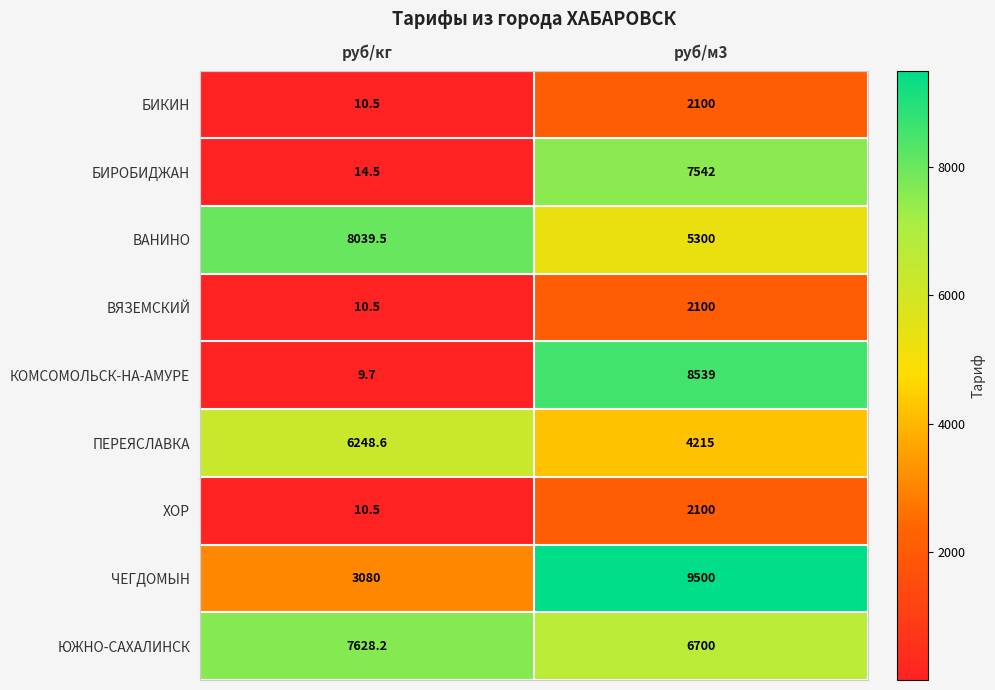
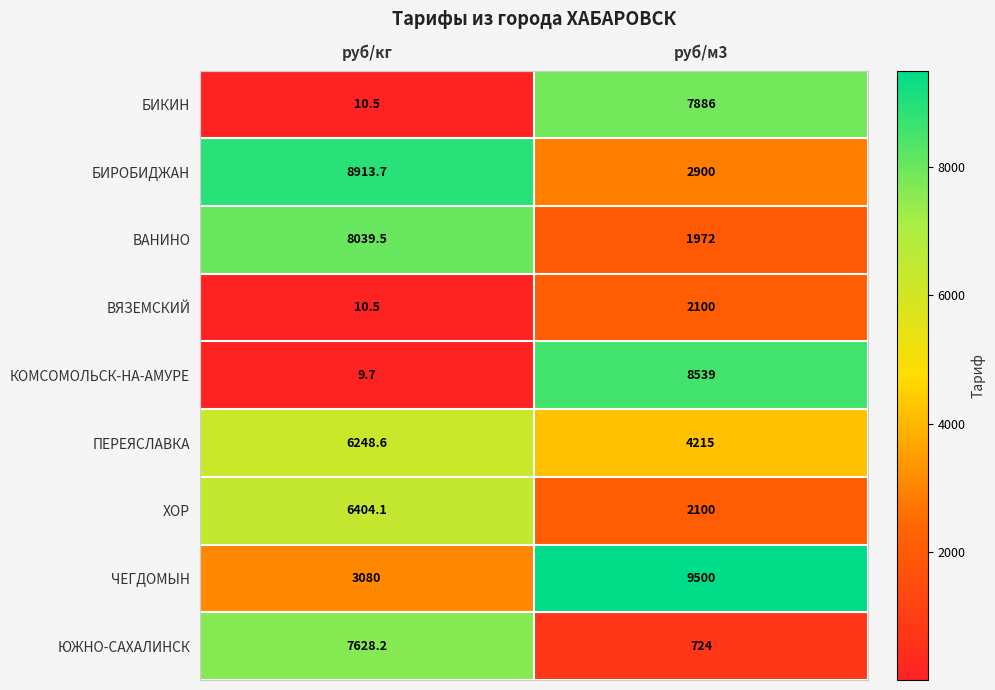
  {
    "БИКИН": {
      "руб/кг": 10.5,
-     "руб/м3": 2100
+     "руб/м3": 7886
    },
    "БИРОБИДЖАН": {
-     "руб/кг": 14.5,
-     "руб/м3": 7542
+     "руб/кг": 8913.7,
+     "руб/м3": 2900
    },
    "ВАНИНО": {
      "руб/кг": 8039.5,
-     "руб/м3": 5300
+     "руб/м3": 1972
    },
    "ВЯЗЕМСКИЙ": {
      "руб/кг": 10.5,
      "руб/м3": 2100
    },
    "КОМСОМОЛЬСК-НА-АМУРЕ": {
      "руб/кг": 9.7,
      "руб/м3": 8539
    },
    "ПЕРЕЯСЛАВКА": {
      "руб/кг": 6248.6,
      "руб/м3": 4215
    },
    "ХОР": {
-     "руб/кг": 10.5,
+     "руб/кг": 6404.1,
      "руб/м3": 2100
    },
    "ЧЕГДОМЫН": {
      "руб/кг": 3080,
      "руб/м3": 9500
    },
    "ЮЖНО-САХАЛИНСК": {
      "руб/кг": 7628.2,
-     "руб/м3": 6700
+     "руб/м3": 724
    }
  }
